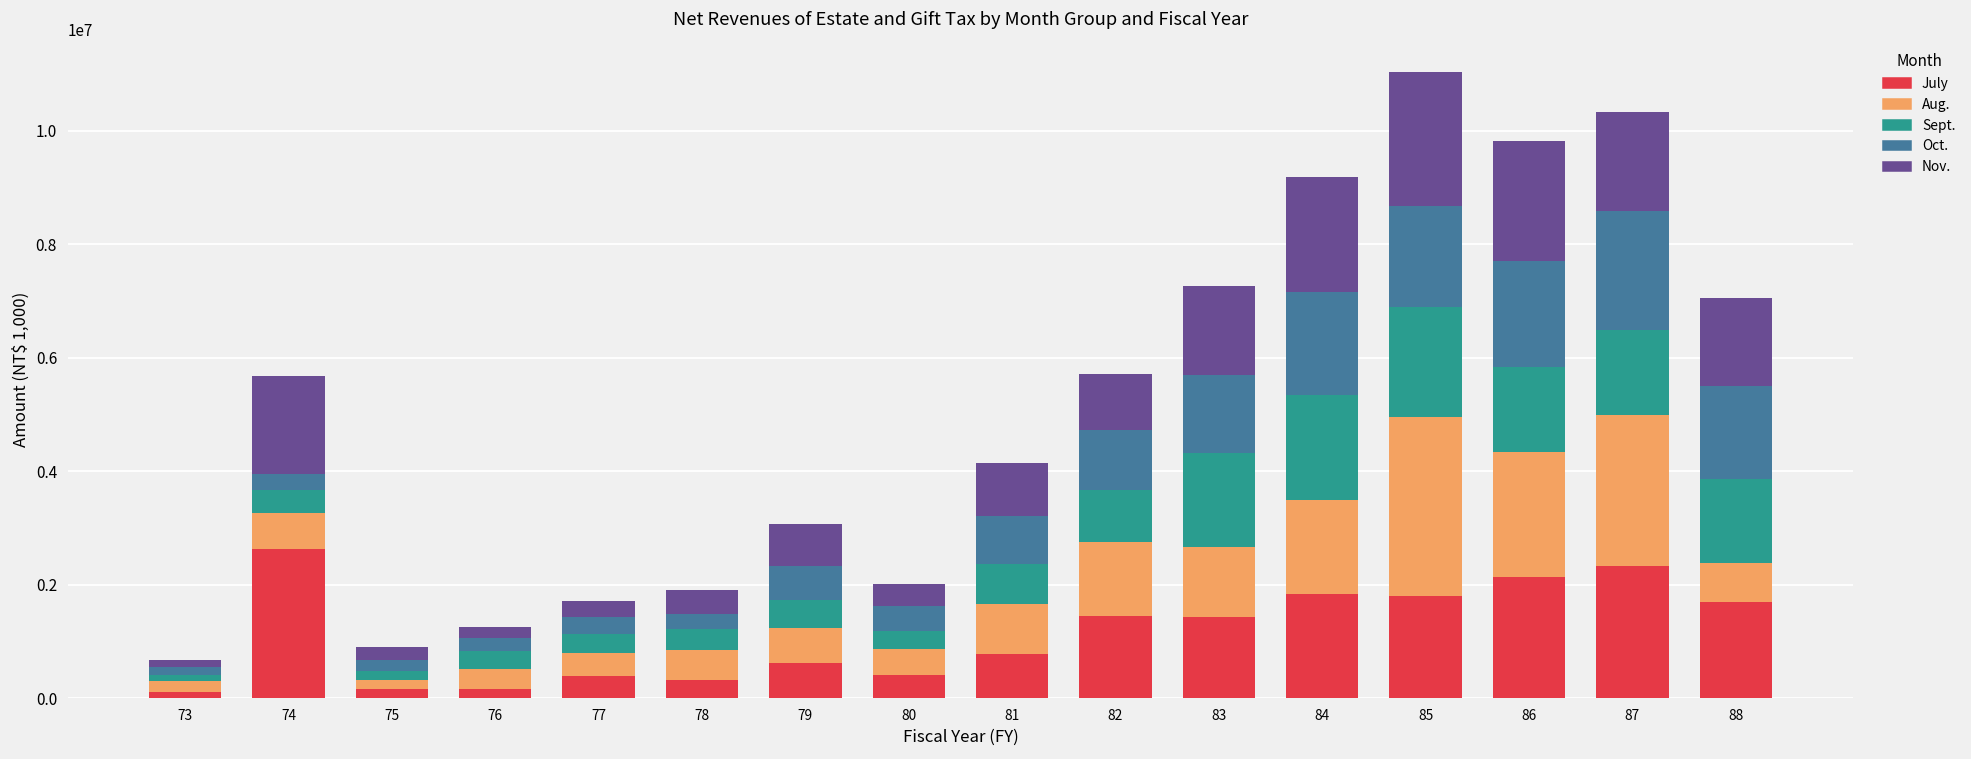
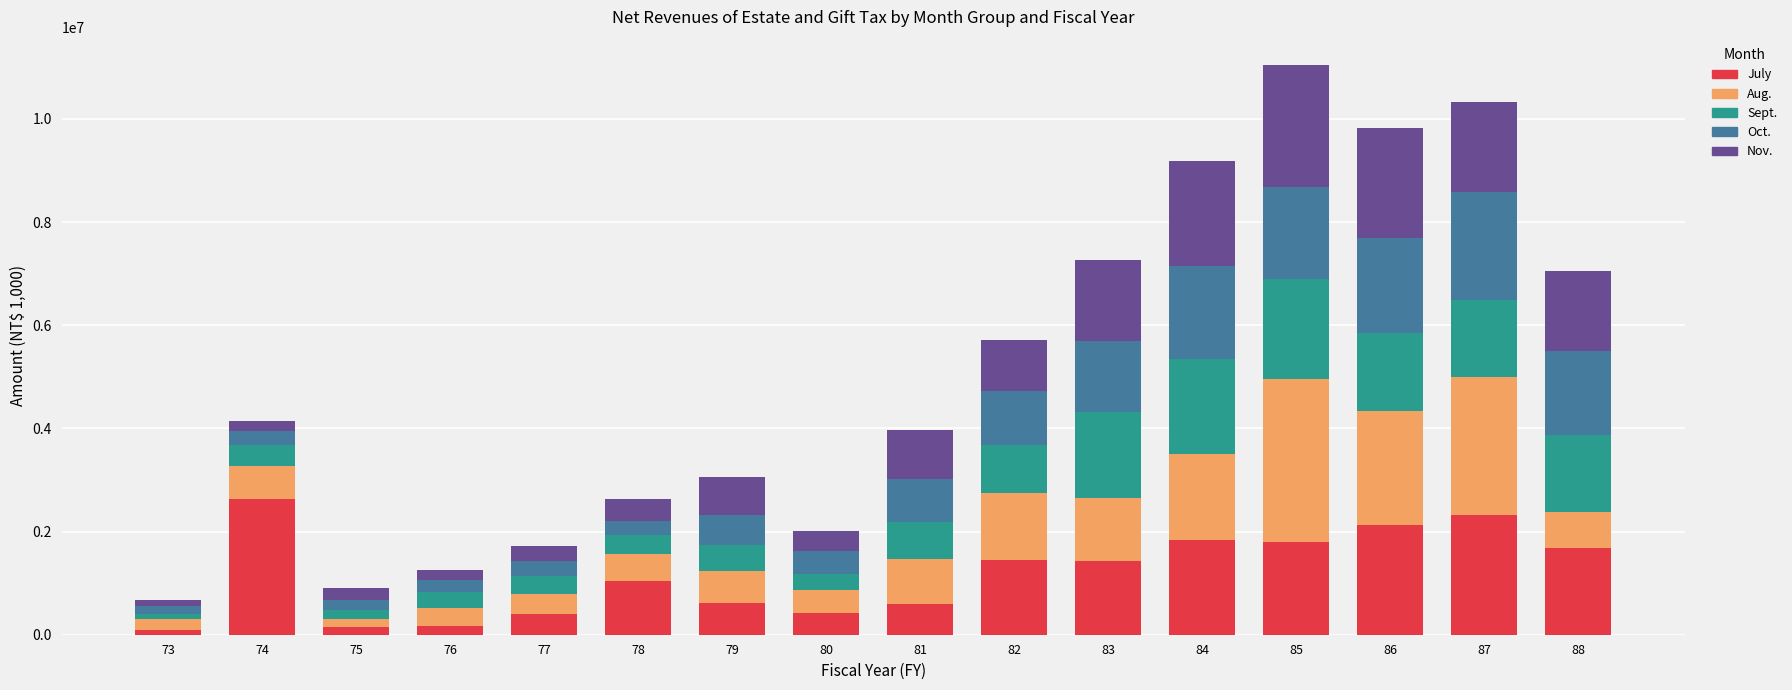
  {
    "July": {
      "73": 100000,
      "74": 2600000,
      "75": 200000,
      "76": 200000,
      "77": 400000,
-     "78": 300000,
+     "78": 1000000,
      "79": 600000,
      "80": 400000,
-     "81": 800000,
+     "81": 600000,
      "82": 1500000,
      "83": 1400000,
      "84": 1800000,
      "85": 1800000,
      "86": 2100000,
      "87": 2300000,
      "88": 1700000
    },
    "Aug.": {
      "73": 200000,
      "74": 600000,
      "75": 200000,
      "76": 400000,
      "77": 400000,
      "78": 500000,
      "79": 600000,
      "80": 400000,
      "81": 900000,
      "82": 1300000,
      "83": 1200000,
      "84": 1700000,
      "85": 3200000,
      "86": 2200000,
      "87": 2700000,
      "88": 700000
    },
    "Nov.": {
      "73": 100000,
-     "74": 1700000,
+     "74": 200000,
      "75": 200000,
      "76": 200000,
      "77": 300000,
      "78": 400000,
      "79": 700000,
      "80": 400000,
      "81": 900000,
      "82": 1000000,
      "83": 1600000,
      "84": 2000000,
      "85": 2400000,
      "86": 2100000,
      "87": 1700000,
      "88": 1600000
    }
  }
